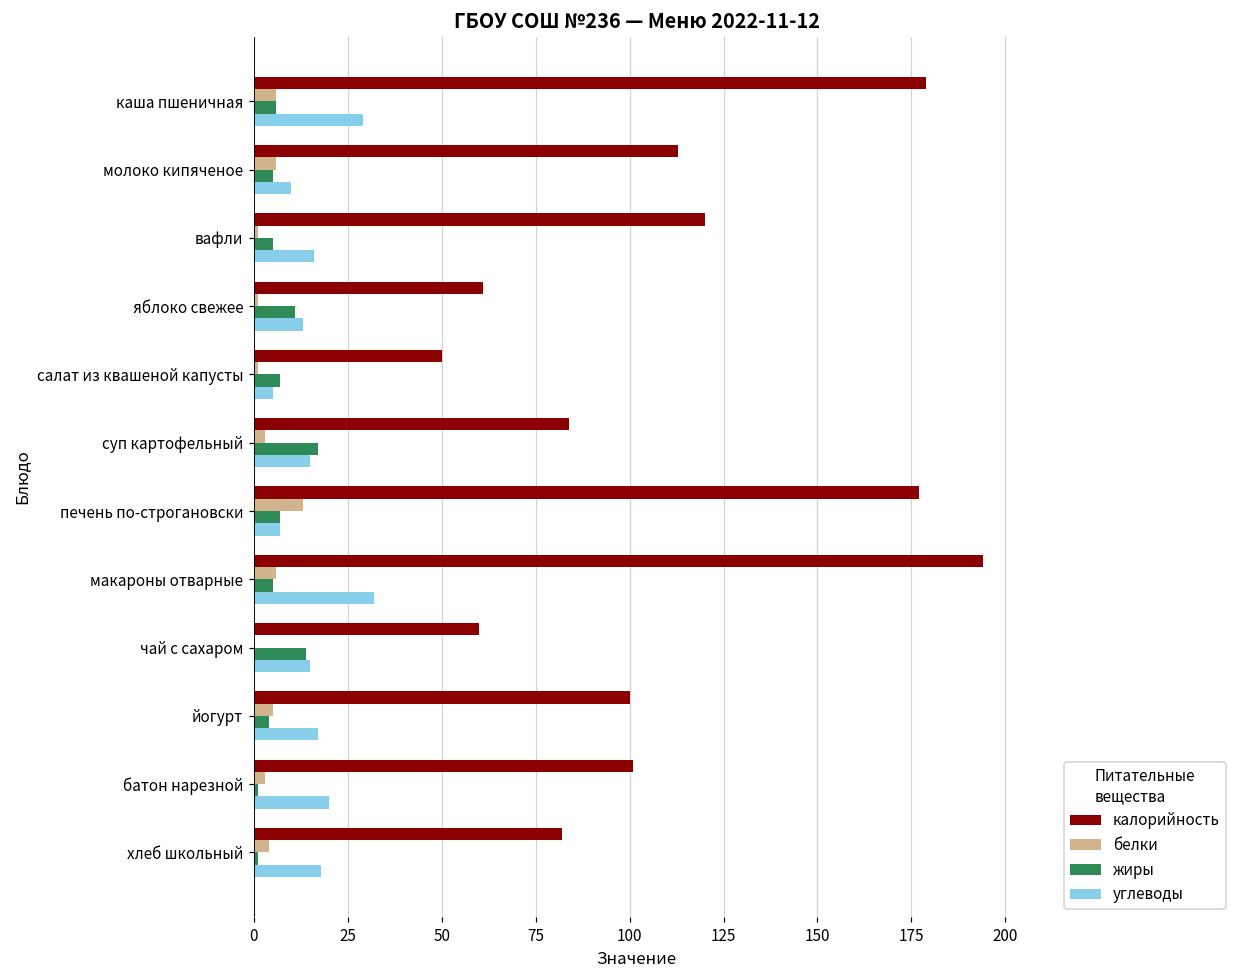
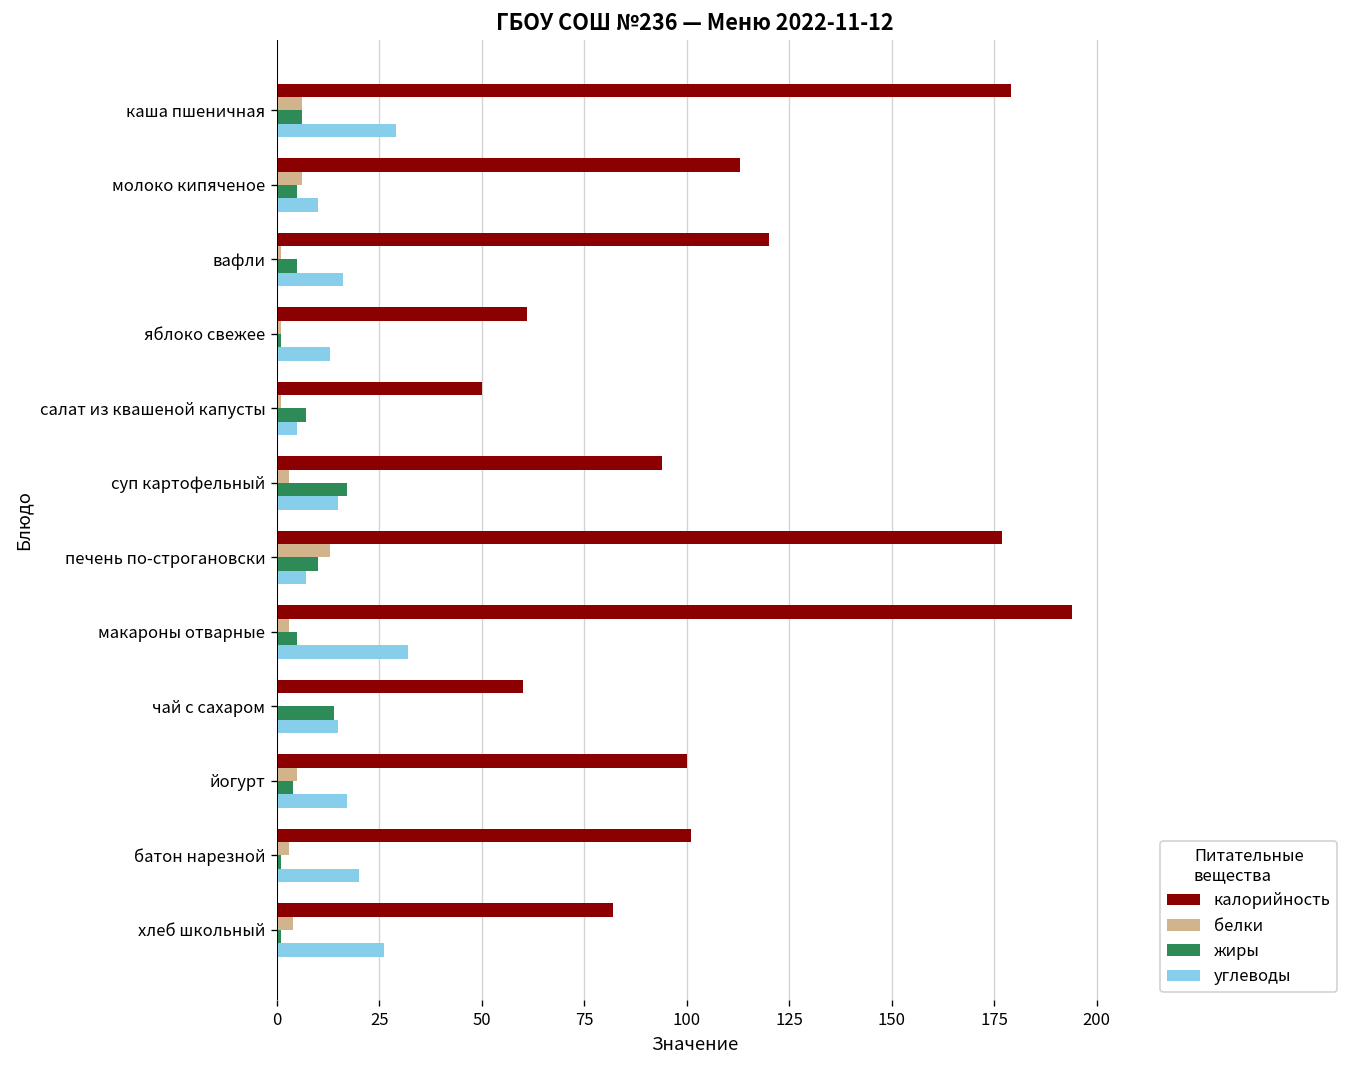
  {
    "калорийность": {
      "каша пшеничная": 179,
      "молоко кипяченое": 113,
      "вафли": 120,
      "яблоко свежее": 61,
      "салат из квашеной капусты": 50,
-     "суп картофельный": 84,
+     "суп картофельный": 94,
      "печень по-строгановски": 177,
      "макароны отварные": 194,
      "чай с сахаром": 60,
      "йогурт": 100,
      "батон нарезной": 101,
      "хлеб школьный": 82
    },
    "белки": {
      "каша пшеничная": 6,
      "молоко кипяченое": 6,
      "вафли": 1,
      "яблоко свежее": 1,
      "салат из квашеной капусты": 1,
      "суп картофельный": 3,
      "печень по-строгановски": 13,
-     "макароны отварные": 6,
+     "макароны отварные": 3,
      "чай с сахаром": 0,
      "йогурт": 5,
      "батон нарезной": 3,
      "хлеб школьный": 4
    },
    "жиры": {
      "каша пшеничная": 6,
      "молоко кипяченое": 5,
      "вафли": 5,
-     "яблоко свежее": 11,
+     "яблоко свежее": 1,
      "салат из квашеной капусты": 7,
      "суп картофельный": 17,
-     "печень по-строгановски": 7,
+     "печень по-строгановски": 10,
      "макароны отварные": 5,
      "чай с сахаром": 14,
      "йогурт": 4,
      "батон нарезной": 1,
      "хлеб школьный": 1
    },
    "углеводы": {
      "каша пшеничная": 29,
      "молоко кипяченое": 10,
      "вафли": 16,
      "яблоко свежее": 13,
      "салат из квашеной капусты": 5,
      "суп картофельный": 15,
      "печень по-строгановски": 7,
      "макароны отварные": 32,
      "чай с сахаром": 15,
      "йогурт": 17,
      "батон нарезной": 20,
-     "хлеб школьный": 18
+     "хлеб школьный": 26
    }
  }
